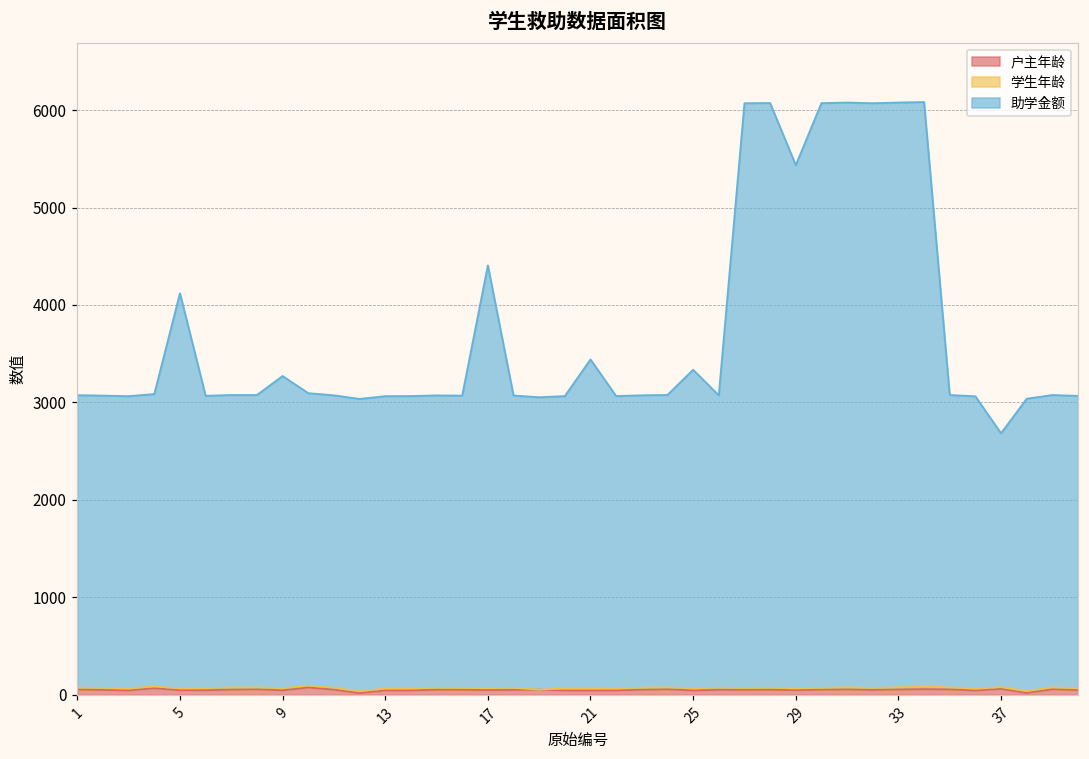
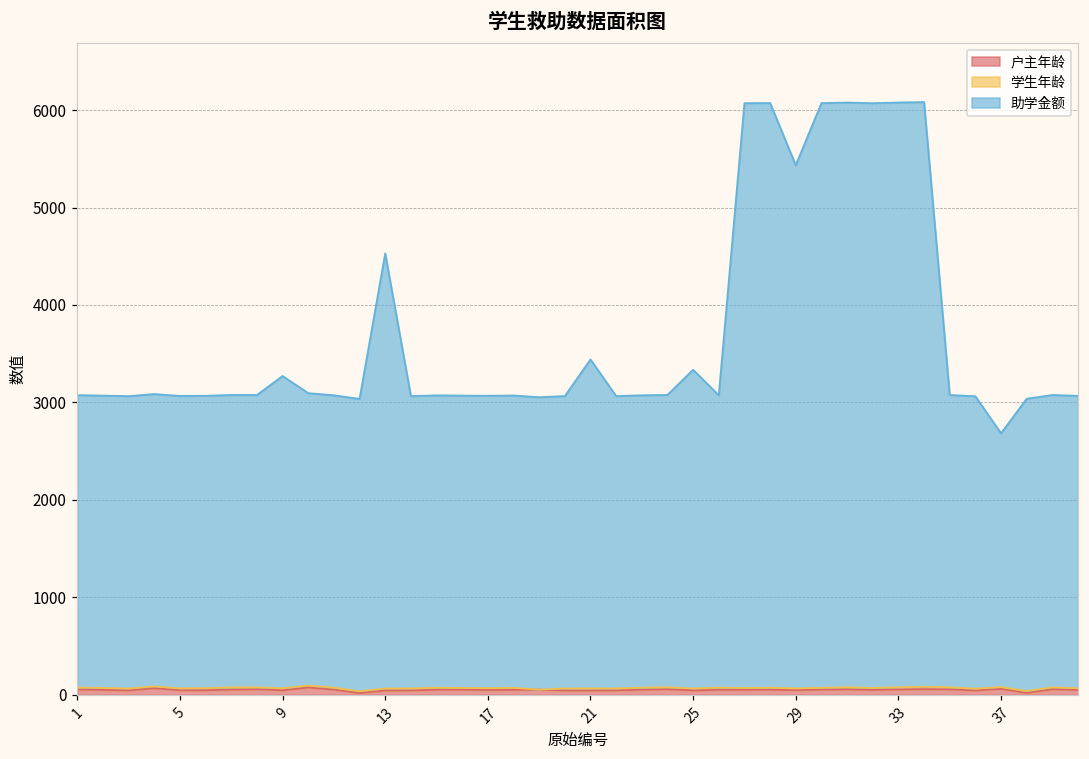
  {
    "助学金额": {
      "1": 3000,
-     "5": 4100,
+     "5": 3000,
      "9": 3200,
-     "13": 3000,
-     "17": 4300,
+     "13": 4500,
+     "17": 3000,
      "21": 3400,
      "25": 3300,
      "29": 5400,
      "33": 6000,
      "37": 2600
    }
  }
